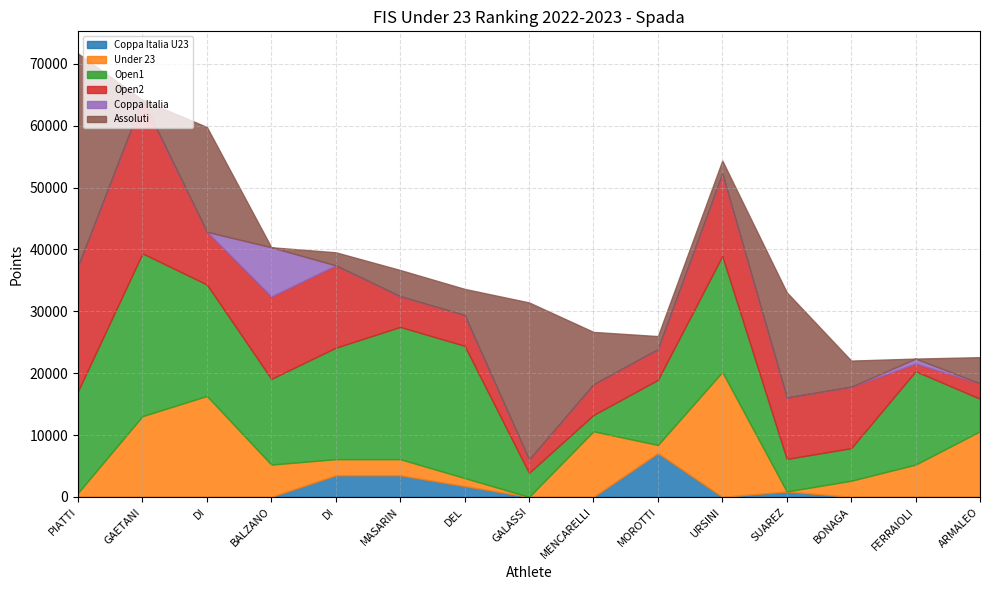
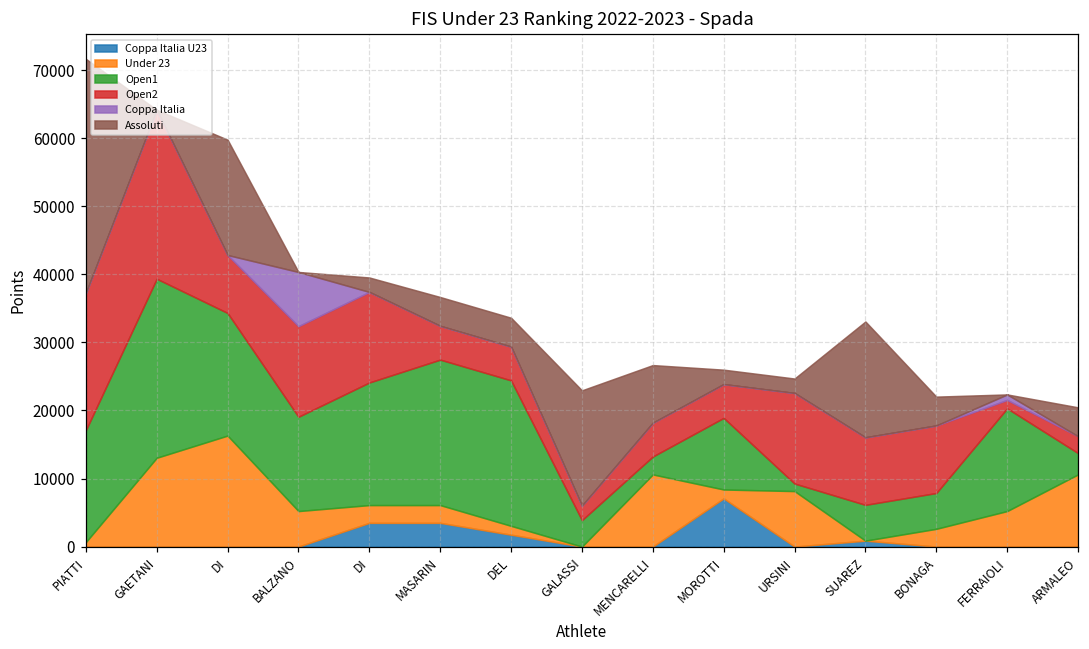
  {
    "Coppa Italia U23": {
      "PIATTI": 0,
      "GAETANI": 0,
      "BALZANO": 0,
      "MASARIN": 3000,
      "DEL": 2000,
      "MENCARELLI": 0,
      "MOROTTI": 7000,
      "URSINI": 0,
      "BONAGA": 0,
      "FERRAIOLI": 0,
      "ARMALEO": 0
    },
    "Under 23": {
      "PIATTI": 1000,
      "GAETANI": 13000,
      "BALZANO": 5000,
      "MASARIN": 3000,
      "DEL": 1000,
      "MENCARELLI": 11000,
      "MOROTTI": 1000,
-     "URSINI": 20000,
+     "URSINI": 8000,
      "BONAGA": 3000,
      "FERRAIOLI": 5000,
      "ARMALEO": 11000
    },
    "Open1": {
      "PIATTI": 16000,
      "GAETANI": 26000,
      "BALZANO": 14000,
      "MASARIN": 21000,
      "DEL": 21000,
      "GALASSI": 4000,
      "MENCARELLI": 3000,
      "MOROTTI": 11000,
-     "URSINI": 19000,
+     "URSINI": 1000,
      "SUAREZ": 5000,
      "BONAGA": 5000,
      "FERRAIOLI": 15000,
-     "ARMALEO": 5000
+     "ARMALEO": 3000
    },
    "Open2": {
      "BALZANO": 13000,
      "FERRAIOLI": 1000
    },
    "Assoluti": {
      "PIATTI": 34000,
      "MASARIN": 4000,
      "DEL": 4000,
-     "GALASSI": 25000,
+     "GALASSI": 17000,
      "MENCARELLI": 8000,
      "MOROTTI": 2000,
      "URSINI": 2000,
      "SUAREZ": 17000,
      "BONAGA": 4000,
      "ARMALEO": 4000
    }
  }
